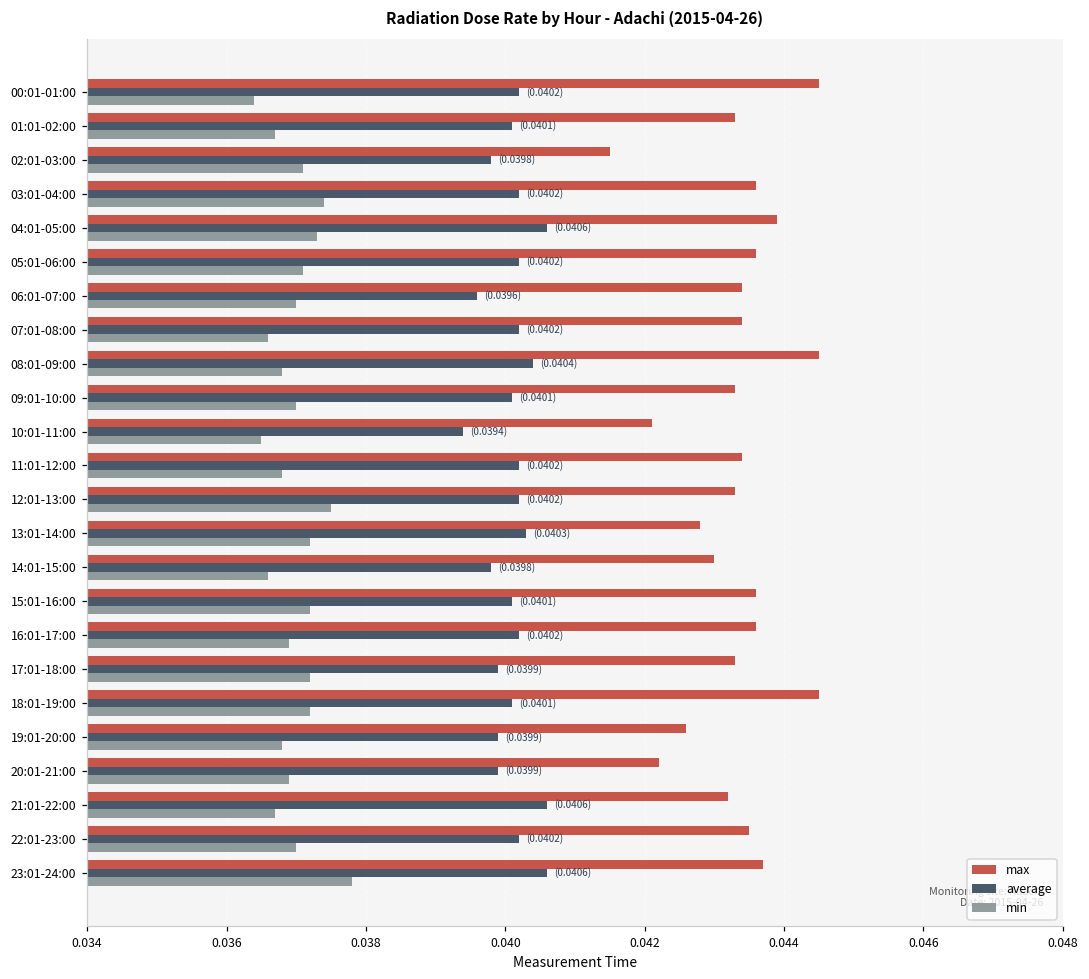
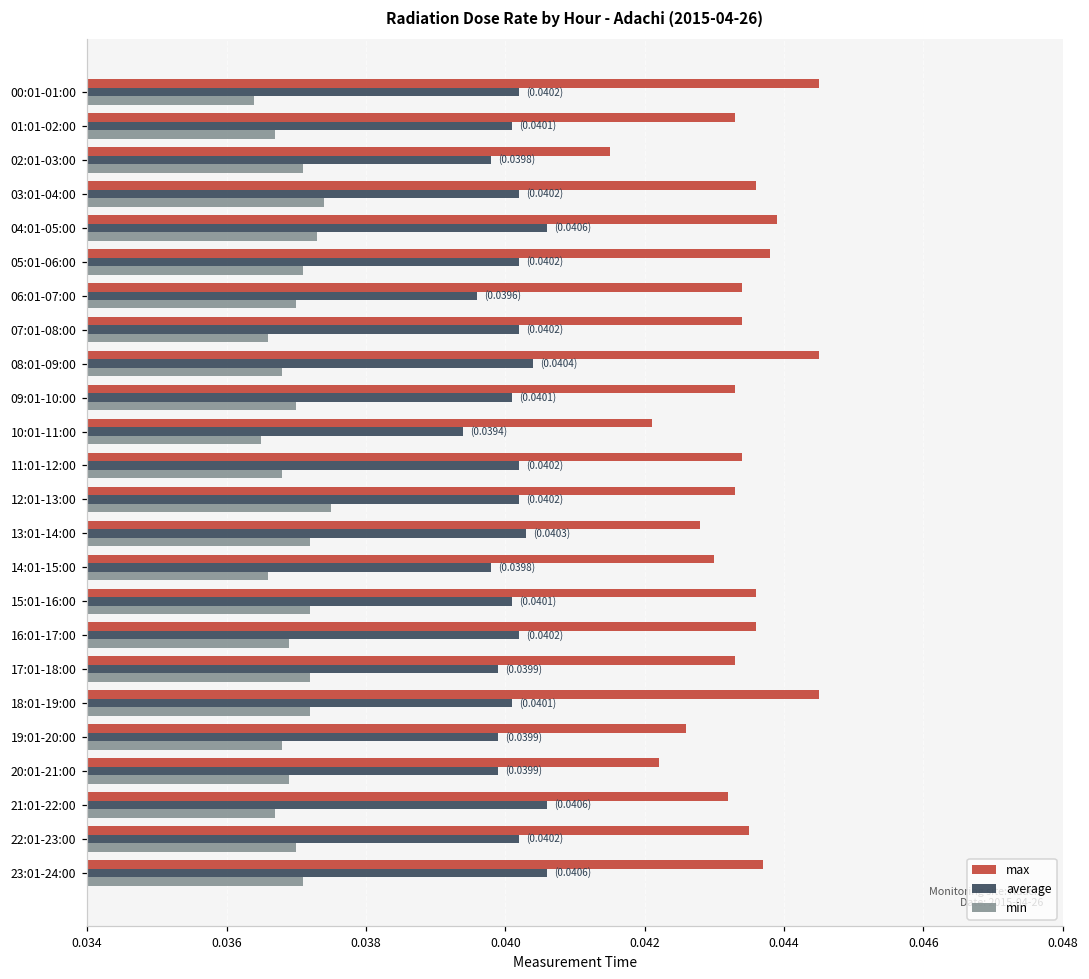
  {
    "max": {
      "00:01-01:00": "0.0445",
      "01:01-02:00": "0.0433",
      "02:01-03:00": "0.0415",
      "03:01-04:00": "0.0436",
      "04:01-05:00": "0.0439",
-     "05:01-06:00": "0.0436",
+     "05:01-06:00": "0.0438",
      "06:01-07:00": "0.0434",
      "07:01-08:00": "0.0434",
      "08:01-09:00": "0.0445",
      "09:01-10:00": "0.0433",
      "10:01-11:00": "0.0421",
      "11:01-12:00": "0.0434",
      "12:01-13:00": "0.0433",
      "13:01-14:00": "0.0428",
      "14:01-15:00": "0.0430",
      "15:01-16:00": "0.0436",
      "16:01-17:00": "0.0436",
      "17:01-18:00": "0.0433",
      "18:01-19:00": "0.0445",
      "19:01-20:00": "0.0426",
      "20:01-21:00": "0.0422",
      "21:01-22:00": "0.0432",
      "22:01-23:00": "0.0435",
      "23:01-24:00": "0.0437"
    },
    "average": {
      "00:01-01:00": "(0.0402)",
      "01:01-02:00": "(0.0401)",
      "02:01-03:00": "(0.0398)",
      "03:01-04:00": "(0.0402)",
      "04:01-05:00": "(0.0406)",
      "05:01-06:00": "(0.0402)",
      "06:01-07:00": "(0.0396)",
      "07:01-08:00": "(0.0402)",
      "08:01-09:00": "(0.0404)",
      "09:01-10:00": "(0.0401)",
      "10:01-11:00": "(0.0394)",
      "11:01-12:00": "(0.0402)",
      "12:01-13:00": "(0.0402)",
      "13:01-14:00": "(0.0403)",
      "14:01-15:00": "(0.0398)",
      "15:01-16:00": "(0.0401)",
      "16:01-17:00": "(0.0402)",
      "17:01-18:00": "(0.0399)",
      "18:01-19:00": "(0.0401)",
      "19:01-20:00": "(0.0399)",
      "20:01-21:00": "(0.0399)",
      "21:01-22:00": "(0.0406)",
      "22:01-23:00": "(0.0402)",
      "23:01-24:00": "(0.0406)"
    },
    "min": {
      "00:01-01:00": "0.0364",
      "01:01-02:00": "0.0367",
      "02:01-03:00": "0.0371",
      "03:01-04:00": "0.0374",
      "04:01-05:00": "0.0373",
      "05:01-06:00": "0.0371",
      "06:01-07:00": "0.0370",
      "07:01-08:00": "0.0366",
      "08:01-09:00": "0.0368",
      "09:01-10:00": "0.0370",
      "10:01-11:00": "0.0365",
      "11:01-12:00": "0.0368",
      "12:01-13:00": "0.0375",
      "13:01-14:00": "0.0372",
      "14:01-15:00": "0.0366",
      "15:01-16:00": "0.0372",
      "16:01-17:00": "0.0369",
      "17:01-18:00": "0.0372",
      "18:01-19:00": "0.0372",
      "19:01-20:00": "0.0368",
      "20:01-21:00": "0.0369",
      "21:01-22:00": "0.0367",
      "22:01-23:00": "0.0370",
-     "23:01-24:00": "0.0378"
+     "23:01-24:00": "0.0371"
    }
  }
